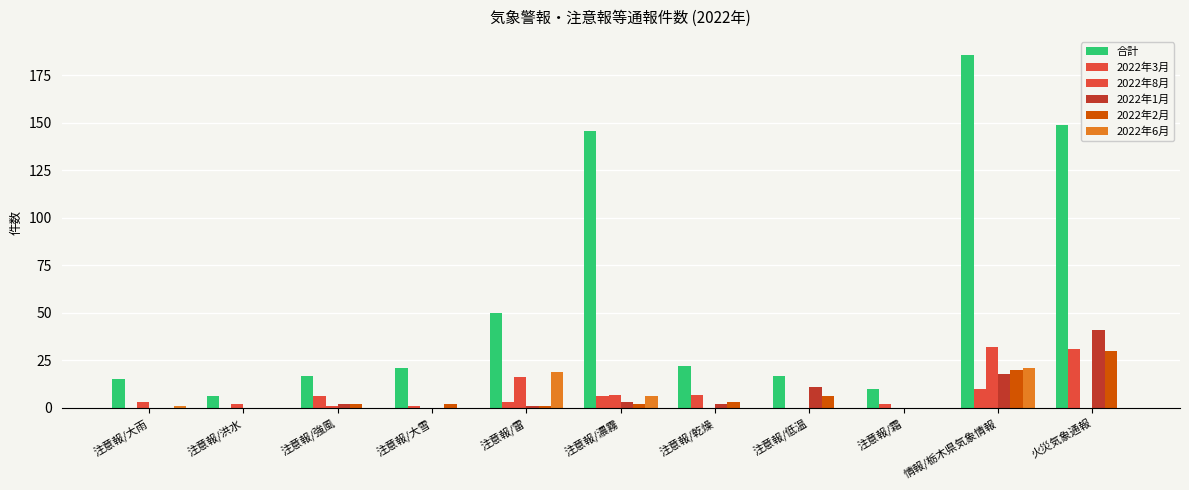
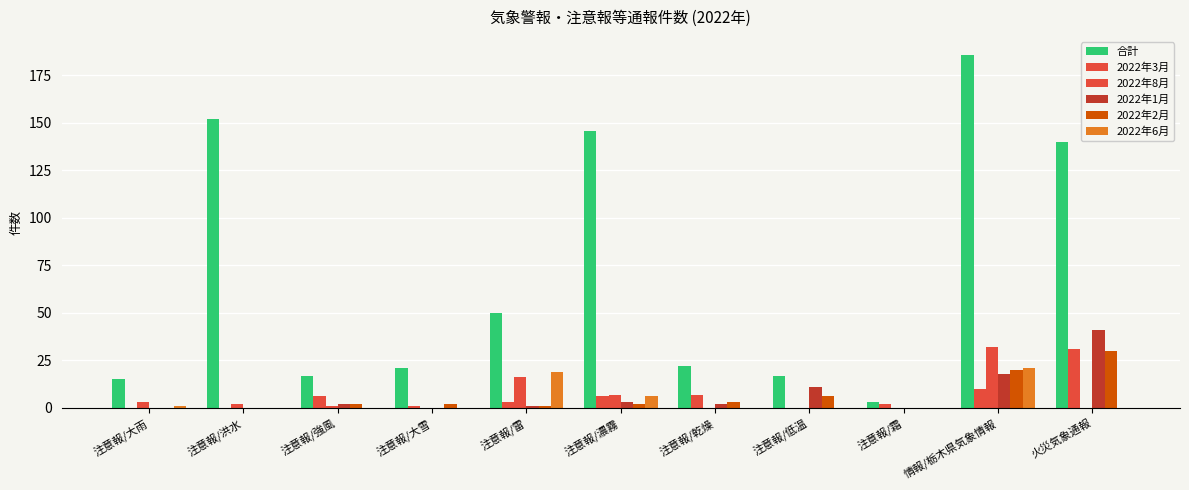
  {
    "合計": {
      "注意報/大雨": 15,
-     "注意報/洪水": 6,
+     "注意報/洪水": 152,
      "注意報/強風": 17,
      "注意報/大雪": 21,
      "注意報/雷": 50,
      "注意報/濃霧": 146,
      "注意報/乾燥": 22,
      "注意報/低温": 17,
-     "注意報/霜": 10,
+     "注意報/霜": 3,
      "情報/栃木県気象情報": 186,
-     "火災気象通報": 149
+     "火災気象通報": 140
    }
  }
